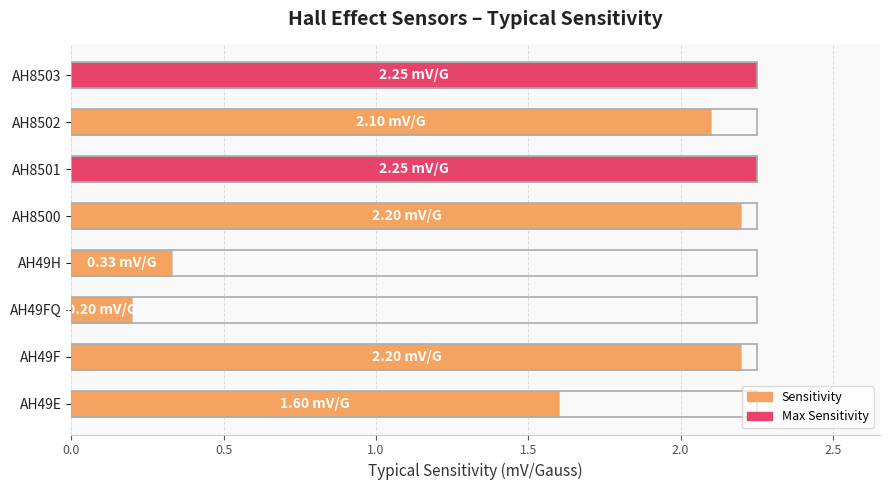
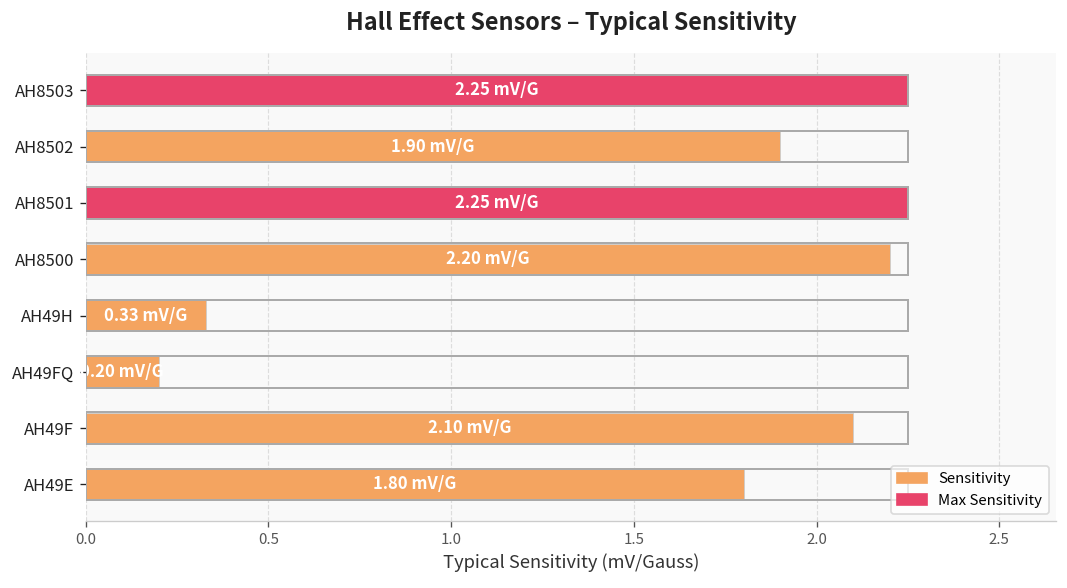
  {
    "AH8503": 2.25,
-   "AH8502": 2.10,
+   "AH8502": 1.90,
    "AH8501": 2.25,
    "AH8500": 2.20,
    "AH49H": 0.33,
    "AH49FQ": 0.20,
-   "AH49F": 2.20,
-   "AH49E": 1.60
+   "AH49F": 2.10,
+   "AH49E": 1.80
  }
